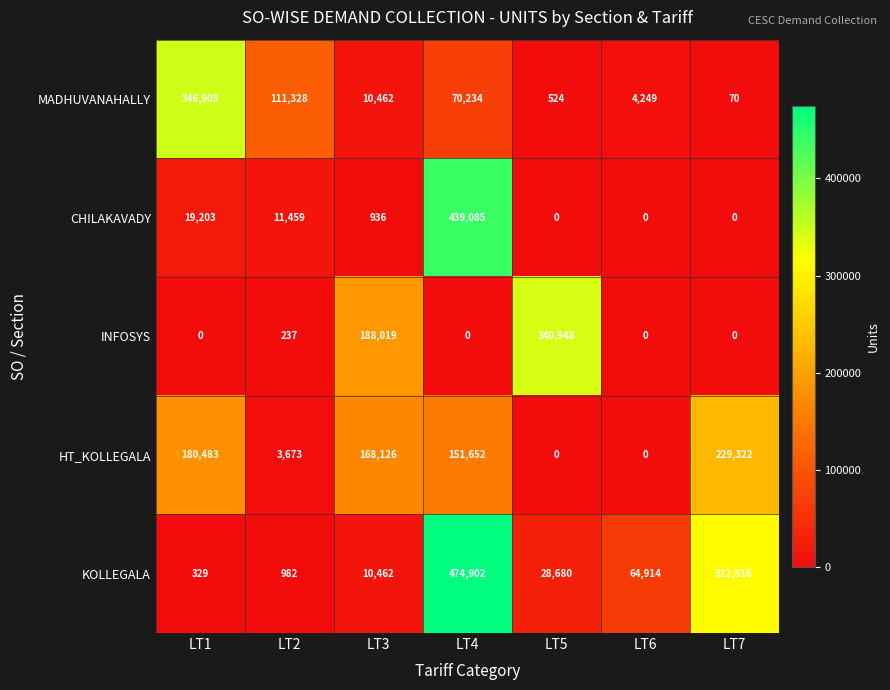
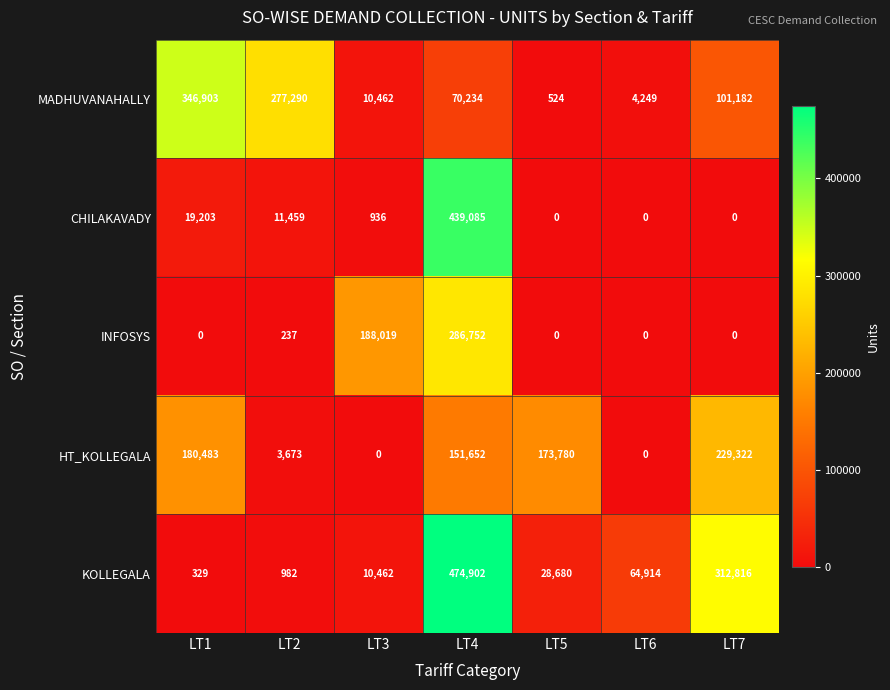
  {
    "MADHUVANAHALLY": {
      "LT1": "346,903",
-     "LT2": "111,328",
+     "LT2": "277,290",
      "LT3": "10,462",
      "LT4": "70,234",
      "LT5": "524",
      "LT6": "4,249",
-     "LT7": "70"
+     "LT7": "101,182"
    },
    "CHILAKAVADY": {
      "LT1": "19,203",
      "LT2": "11,459",
      "LT3": "936",
      "LT4": "439,085",
      "LT5": "0",
      "LT6": "0",
      "LT7": "0"
    },
    "INFOSYS": {
      "LT1": "0",
      "LT2": "237",
      "LT3": "188,019",
-     "LT4": "0",
-     "LT5": "340,948",
+     "LT4": "286,752",
+     "LT5": "0",
      "LT6": "0",
      "LT7": "0"
    },
    "HT_KOLLEGALA": {
      "LT1": "180,483",
      "LT2": "3,673",
-     "LT3": "168,126",
+     "LT3": "0",
      "LT4": "151,652",
-     "LT5": "0",
+     "LT5": "173,780",
      "LT6": "0",
      "LT7": "229,322"
    },
    "KOLLEGALA": {
      "LT1": "329",
      "LT2": "982",
      "LT3": "10,462",
      "LT4": "474,902",
      "LT5": "28,680",
      "LT6": "64,914",
      "LT7": "312,816"
    }
  }
